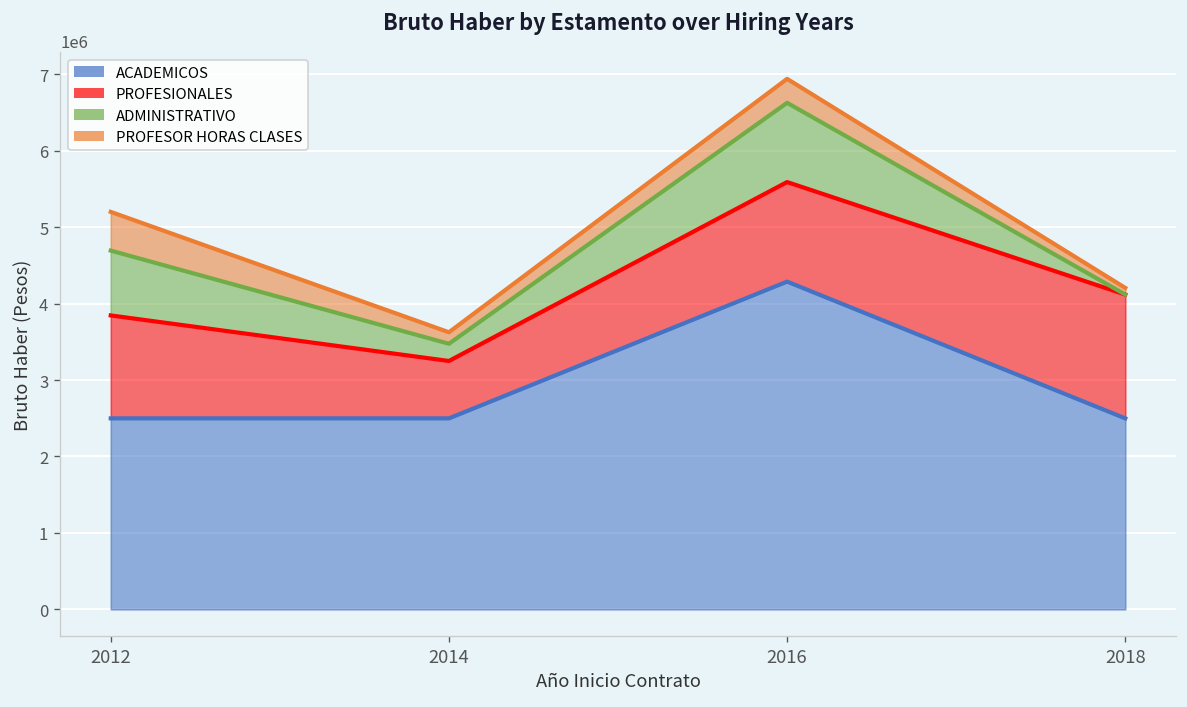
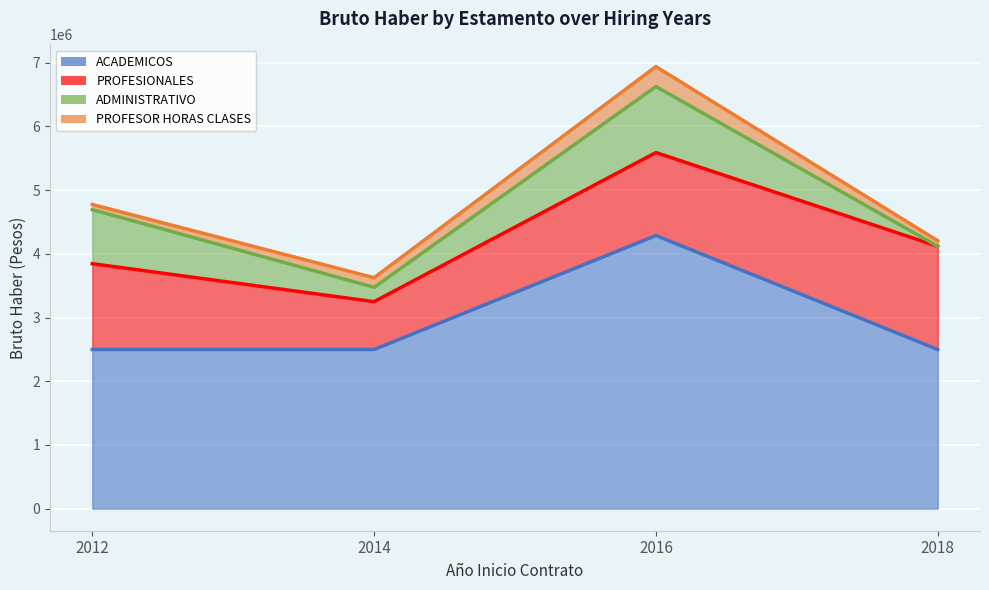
  {
    "ACADEMICOS": {
      "2012": 2500000,
      "2014": 2500000,
      "2016": 4300000,
      "2018": 2500000
    },
    "PROFESIONALES": {
      "2012": 1300000,
      "2014": 800000,
      "2016": 1300000
    },
    "ADMINISTRATIVO": {
      "2012": 800000,
      "2014": 200000,
      "2016": 1000000
    },
    "PROFESOR HORAS CLASES": {
-     "2012": 500000,
+     "2012": 100000,
      "2014": 200000,
      "2016": 300000,
      "2018": 100000
    }
  }
